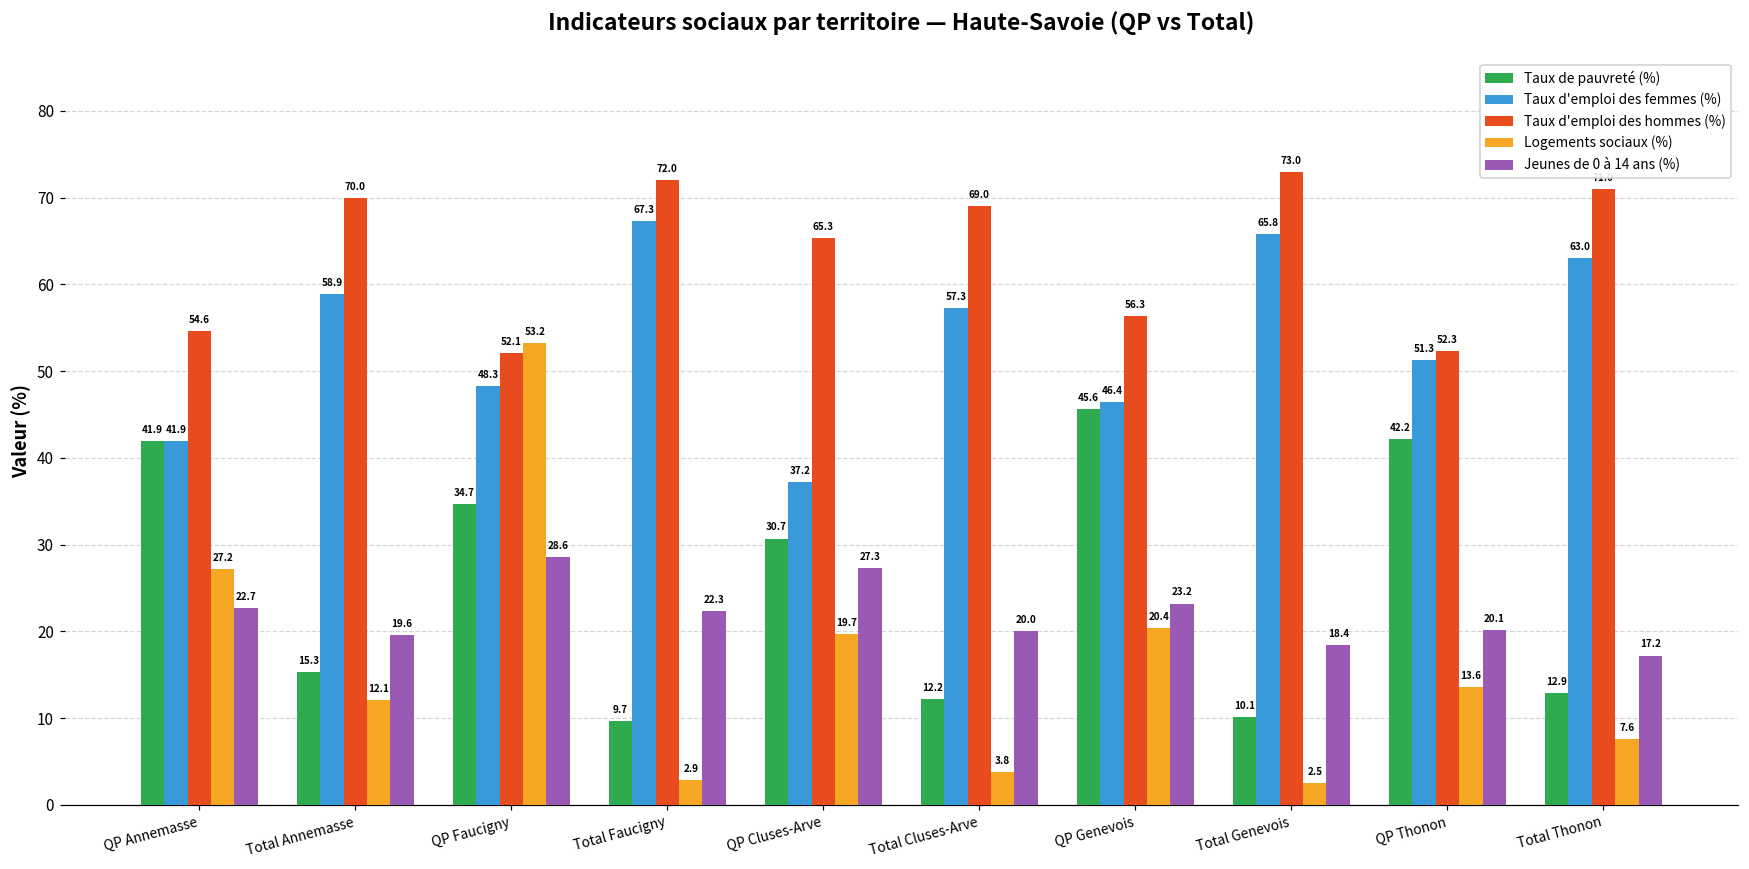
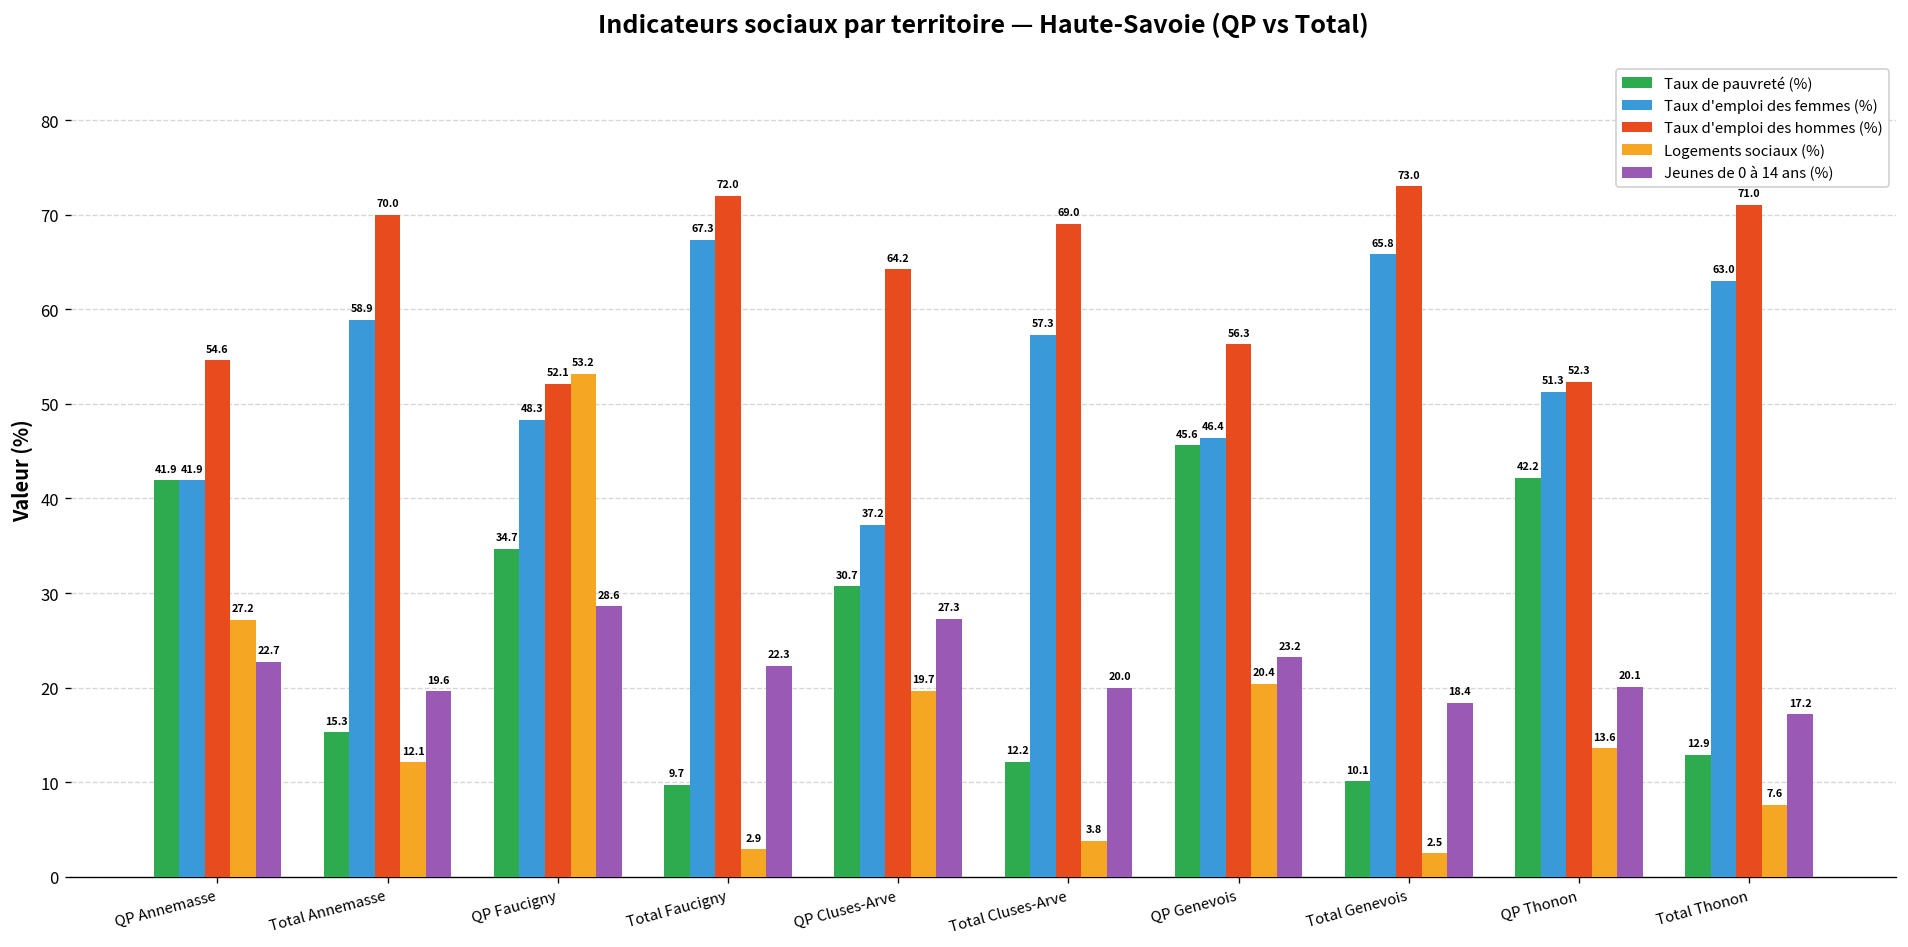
  {
    "Taux de pauvreté (%)": {
      "QP Annemasse": 41.9,
      "Total Annemasse": 15.3,
      "QP Faucigny": 34.7,
      "Total Faucigny": 9.7,
      "QP Cluses-Arve": 30.7,
      "Total Cluses-Arve": 12.2,
      "QP Genevois": 45.6,
      "Total Genevois": 10.1,
      "QP Thonon": 42.2,
      "Total Thonon": 12.9
    },
    "Taux d'emploi des femmes (%)": {
      "QP Annemasse": 41.9,
      "Total Annemasse": 58.9,
      "QP Faucigny": 48.3,
      "Total Faucigny": 67.3,
      "QP Cluses-Arve": 37.2,
      "Total Cluses-Arve": 57.3,
      "QP Genevois": 46.4,
      "Total Genevois": 65.8,
      "QP Thonon": 51.3,
      "Total Thonon": 63.0
    },
    "Taux d'emploi des hommes (%)": {
      "QP Annemasse": 54.6,
      "Total Annemasse": 70.0,
      "QP Faucigny": 52.1,
      "Total Faucigny": 72.0,
-     "QP Cluses-Arve": 65.3,
+     "QP Cluses-Arve": 64.2,
      "Total Cluses-Arve": 69.0,
      "QP Genevois": 56.3,
      "Total Genevois": 73.0,
      "QP Thonon": 52.3
    },
    "Logements sociaux (%)": {
      "QP Annemasse": 27.2,
      "Total Annemasse": 12.1,
      "QP Faucigny": 53.2,
      "Total Faucigny": 2.9,
      "QP Cluses-Arve": 19.7,
      "Total Cluses-Arve": 3.8,
      "QP Genevois": 20.4,
      "Total Genevois": 2.5,
      "QP Thonon": 13.6,
      "Total Thonon": 7.6
    },
    "Jeunes de 0 à 14 ans (%)": {
      "QP Annemasse": 22.7,
      "Total Annemasse": 19.6,
      "QP Faucigny": 28.6,
      "Total Faucigny": 22.3,
      "QP Cluses-Arve": 27.3,
      "Total Cluses-Arve": 20.0,
      "QP Genevois": 23.2,
      "Total Genevois": 18.4,
      "QP Thonon": 20.1,
      "Total Thonon": 17.2
    }
  }
